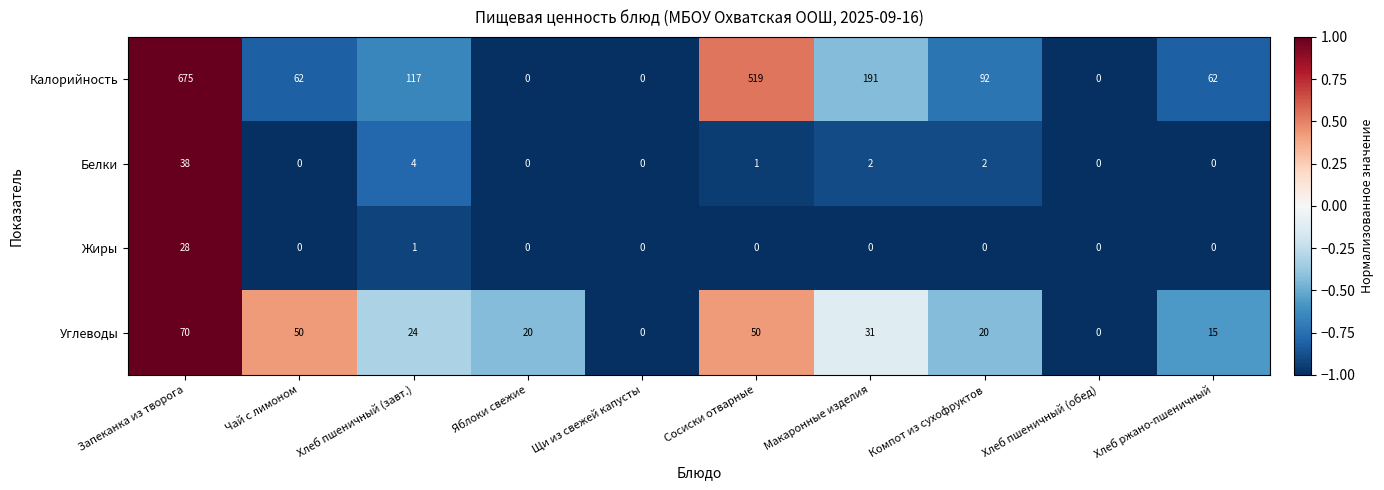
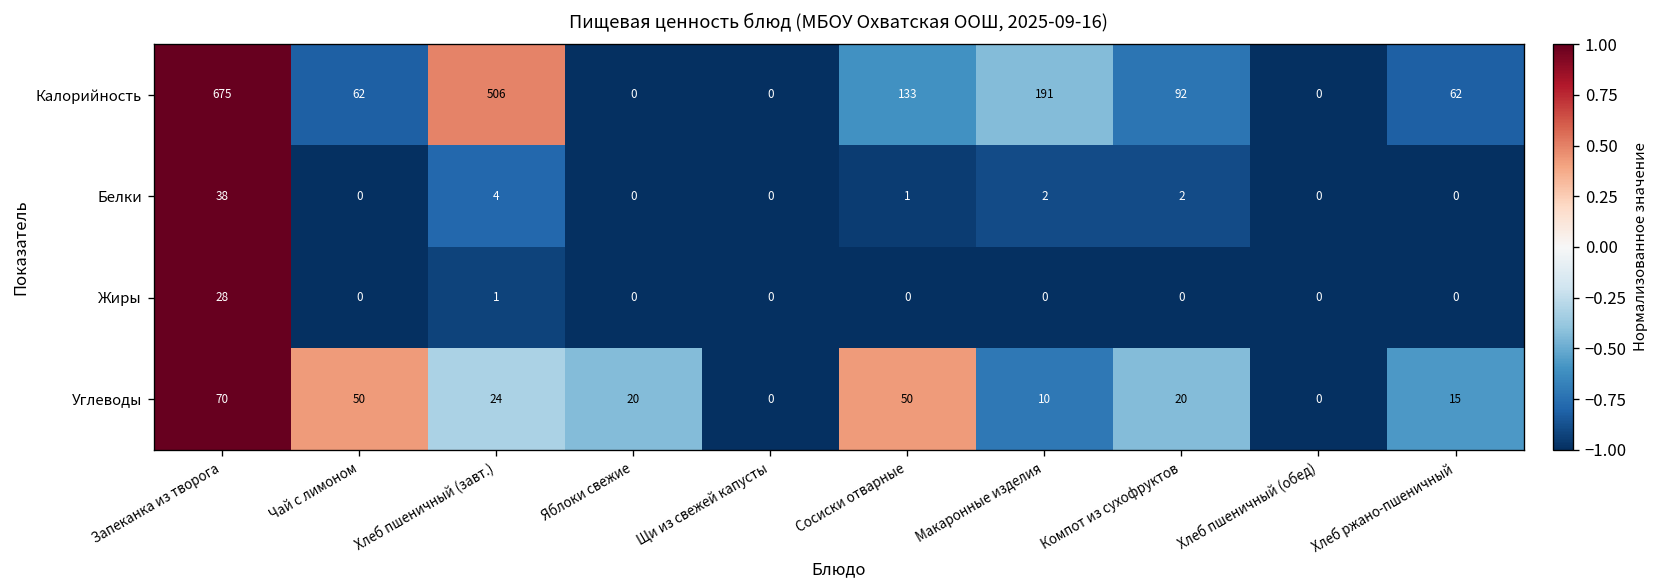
  {
    "Калорийность": {
      "Запеканка из творога": 675,
      "Чай с лимоном": 62,
-     "Хлеб пшеничный (завт.)": 117,
+     "Хлеб пшеничный (завт.)": 506,
      "Яблоки свежие": 0,
      "Щи из свежей капусты": 0,
-     "Сосиски отварные": 519,
+     "Сосиски отварные": 133,
      "Макаронные изделия": 191,
      "Компот из сухофруктов": 92,
      "Хлеб пшеничный (обед)": 0,
      "Хлеб ржано-пшеничный": 62
    },
    "Белки": {
      "Запеканка из творога": 38,
      "Чай с лимоном": 0,
      "Хлеб пшеничный (завт.)": 4,
      "Яблоки свежие": 0,
      "Щи из свежей капусты": 0,
      "Сосиски отварные": 1,
      "Макаронные изделия": 2,
      "Компот из сухофруктов": 2,
      "Хлеб пшеничный (обед)": 0,
      "Хлеб ржано-пшеничный": 0
    },
    "Жиры": {
      "Запеканка из творога": 28,
      "Чай с лимоном": 0,
      "Хлеб пшеничный (завт.)": 1,
      "Яблоки свежие": 0,
      "Щи из свежей капусты": 0,
      "Сосиски отварные": 0,
      "Макаронные изделия": 0,
      "Компот из сухофруктов": 0,
      "Хлеб пшеничный (обед)": 0,
      "Хлеб ржано-пшеничный": 0
    },
    "Углеводы": {
      "Запеканка из творога": 70,
      "Чай с лимоном": 50,
      "Хлеб пшеничный (завт.)": 24,
      "Яблоки свежие": 20,
      "Щи из свежей капусты": 0,
      "Сосиски отварные": 50,
-     "Макаронные изделия": 31,
+     "Макаронные изделия": 10,
      "Компот из сухофруктов": 20,
      "Хлеб пшеничный (обед)": 0,
      "Хлеб ржано-пшеничный": 15
    }
  }
